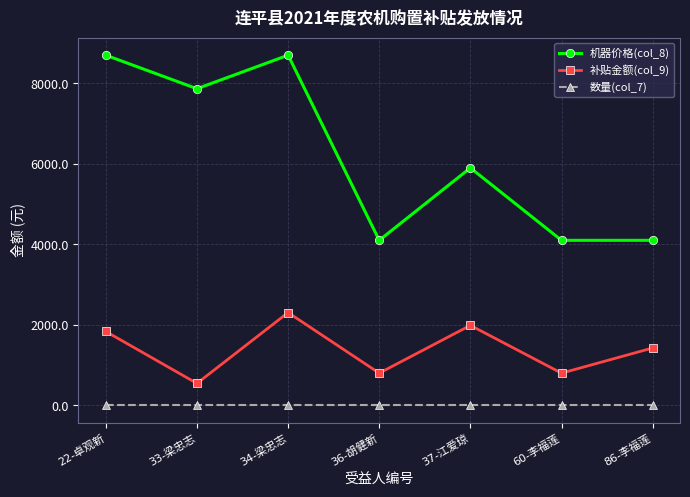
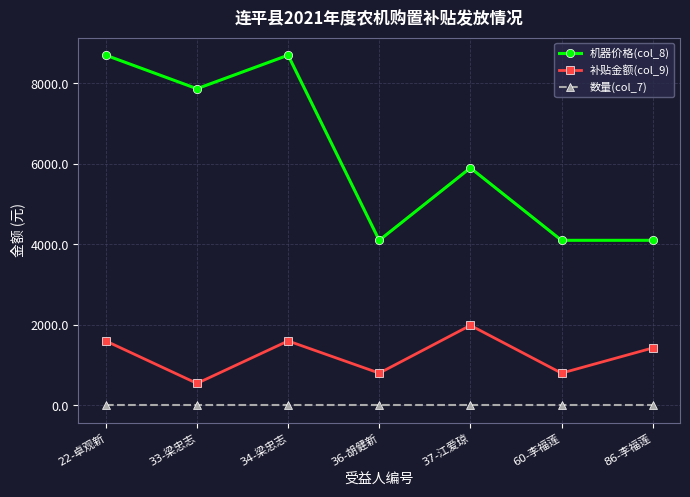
  {
    "机器价格(col_8)": {
      "22-卓观新": 8700,
      "33-梁忠志": 7900,
      "34-梁忠志": 8700,
      "36-胡健新": 4100,
      "37-江爱琼": 5900,
      "60-李福莲": 4100,
      "86-李福莲": 4100
    },
    "补贴金额(col_9)": {
-     "22-卓观新": 1800,
+     "22-卓观新": 1600,
      "33-梁忠志": 500,
-     "34-梁忠志": 2300,
+     "34-梁忠志": 1600,
      "36-胡健新": 800,
      "37-江爱琼": 2000,
      "60-李福莲": 800,
      "86-李福莲": 1400
    },
    "数量(col_7)": {
      "22-卓观新": 0,
      "33-梁忠志": 0,
      "34-梁忠志": 0,
      "36-胡健新": 0,
      "37-江爱琼": 0,
      "60-李福莲": 0,
      "86-李福莲": 0
    }
  }
